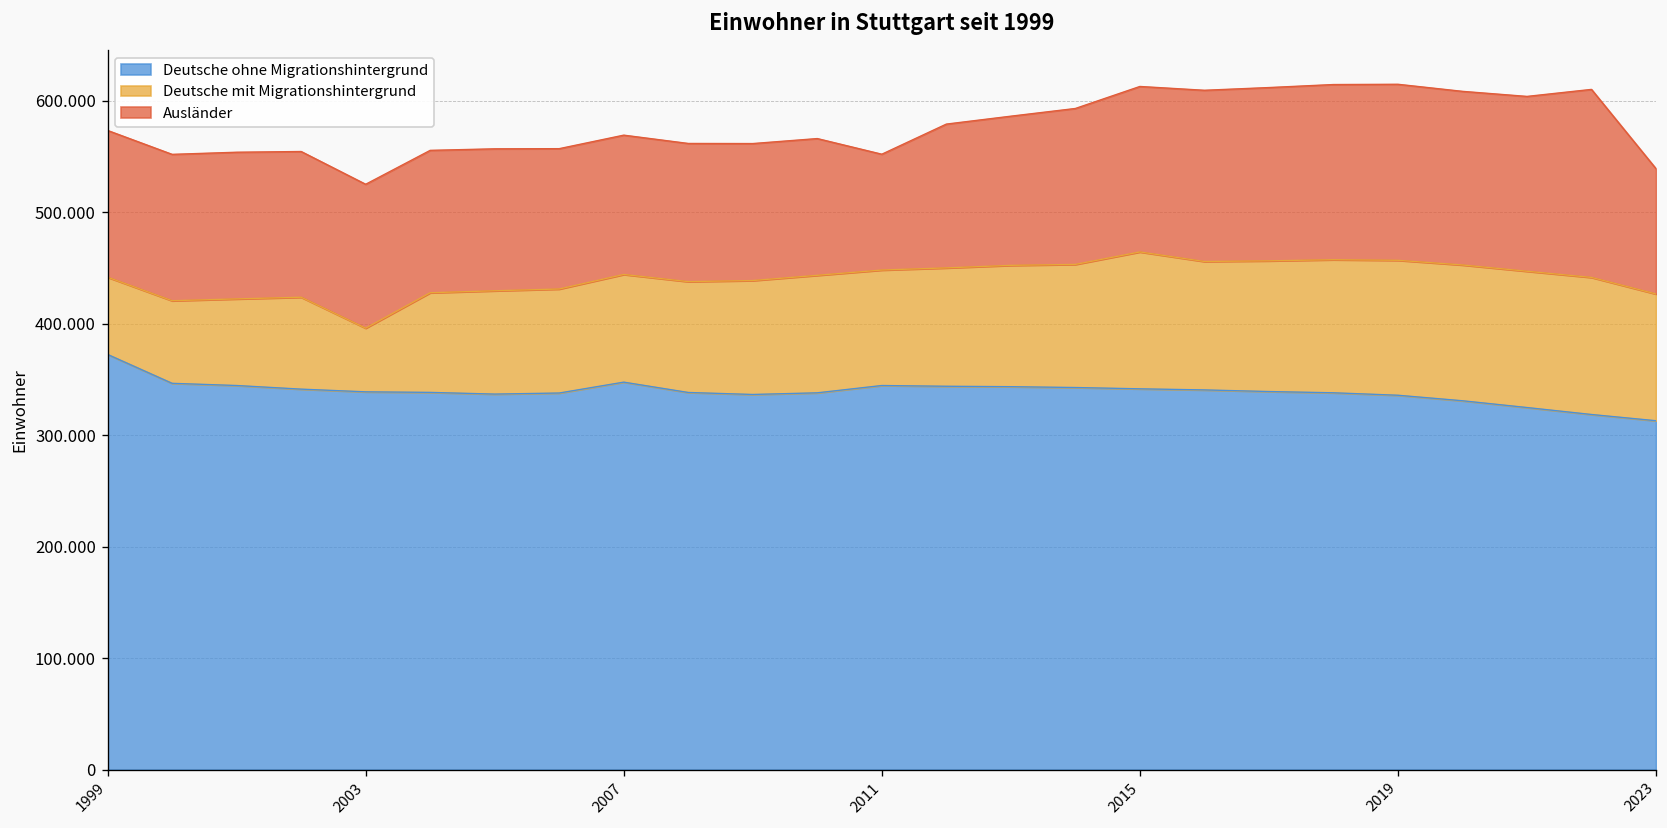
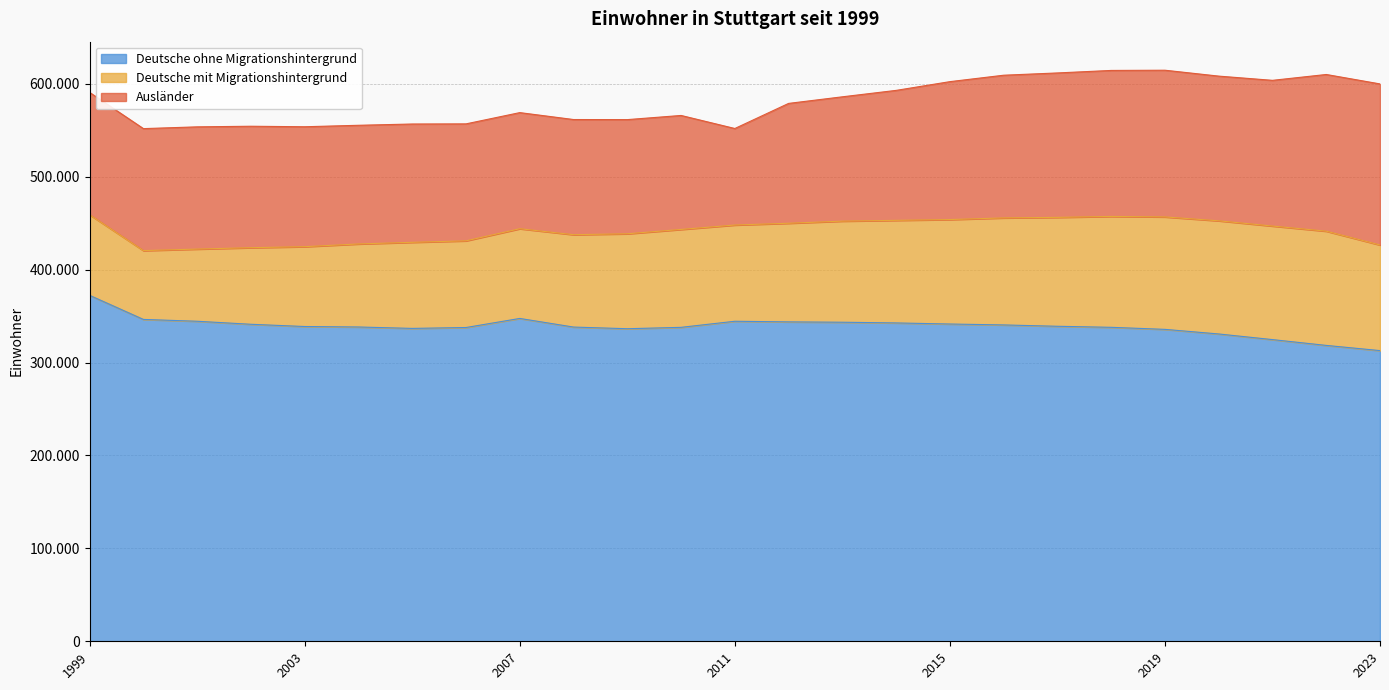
  {
    "Deutsche ohne Migrationshintergrund": {
      "1999": 370,
      "2003": 340,
      "2007": 350,
      "2011": 340,
      "2015": 340,
      "2019": 340,
      "2023": 310
    },
    "Deutsche mit Migrationshintergrund": {
-     "1999": 70,
-     "2003": 60,
+     "1999": 90,
+     "2003": 90,
      "2007": 100,
      "2011": 100,
-     "2015": 120,
+     "2015": 110,
      "2019": 120,
      "2023": 110
    },
    "Ausländer": {
      "1999": 130,
      "2003": 130,
      "2007": 120,
      "2011": 100,
      "2015": 150,
      "2019": 160,
-     "2023": 110
+     "2023": 170
    }
  }
